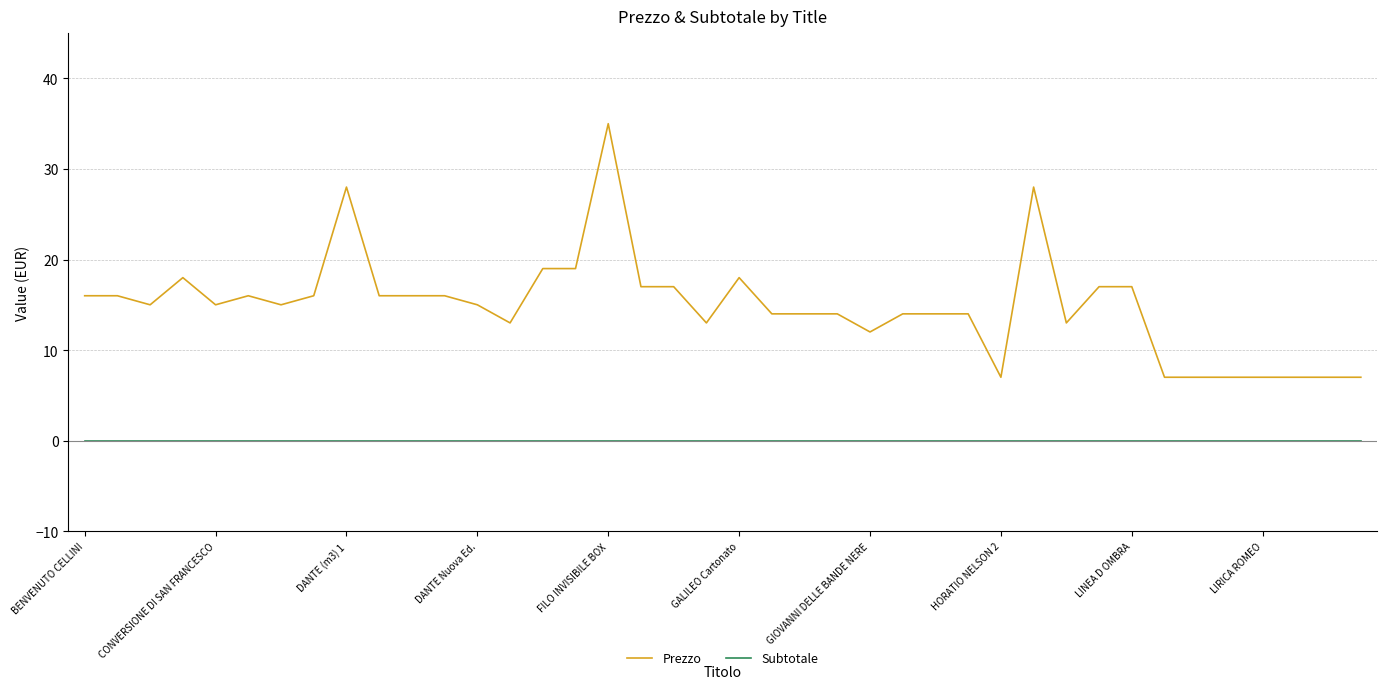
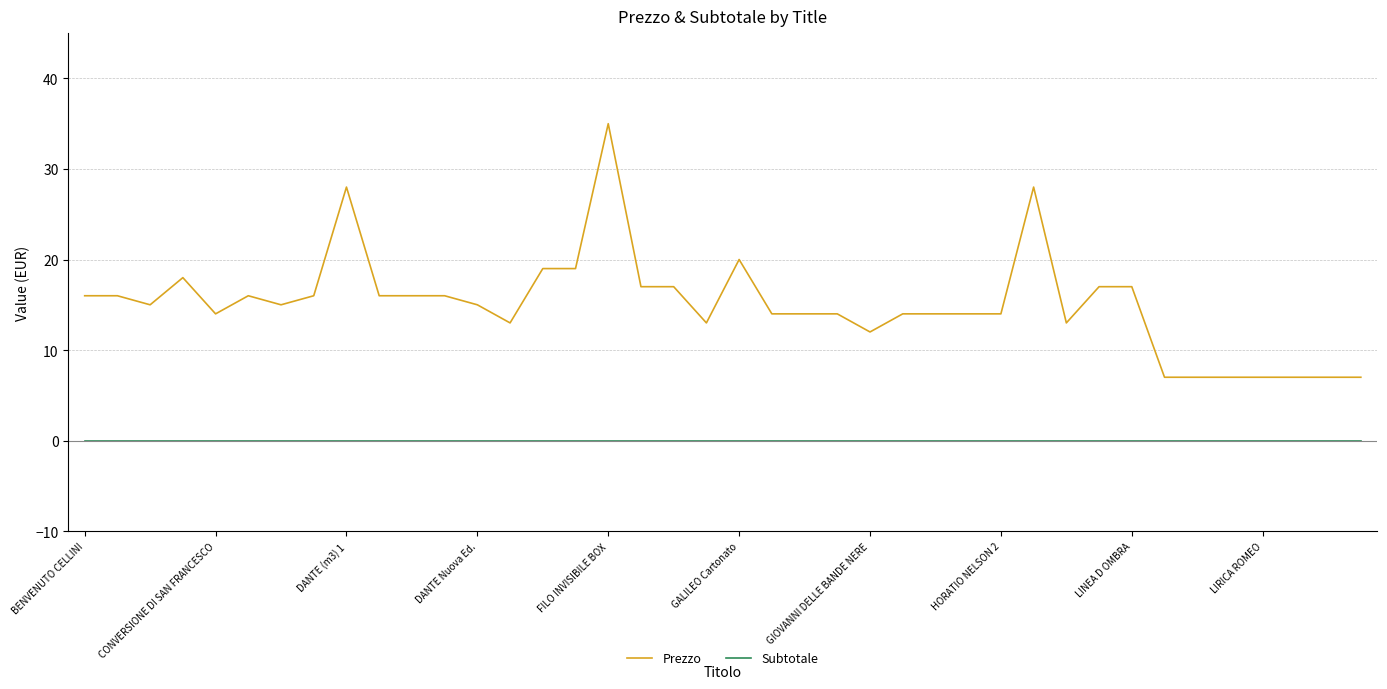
  {
    "Prezzo": {
      "BENVENUTO CELLINI": 16,
-     "CONVERSIONE DI SAN FRANCESCO": 15,
+     "CONVERSIONE DI SAN FRANCESCO": 14,
      "DANTE (m3) 1": 28,
      "DANTE Nuova Ed.": 15,
      "FILO INVISIBILE BOX": 35,
-     "GALILEO Cartonato": 18,
+     "GALILEO Cartonato": 20,
      "GIOVANNI DELLE BANDE NERE": 12,
-     "HORATIO NELSON 2": 7,
+     "HORATIO NELSON 2": 14,
      "LINEA D OMBRA": 17,
      "LIRICA ROMEO": 7
    },
    "Subtotale": {
      "BENVENUTO CELLINI": 0,
      "CONVERSIONE DI SAN FRANCESCO": 0,
      "DANTE (m3) 1": 0,
      "DANTE Nuova Ed.": 0,
      "FILO INVISIBILE BOX": 0,
      "GALILEO Cartonato": 0,
      "GIOVANNI DELLE BANDE NERE": 0,
      "HORATIO NELSON 2": 0,
      "LINEA D OMBRA": 0,
      "LIRICA ROMEO": 0
    }
  }
